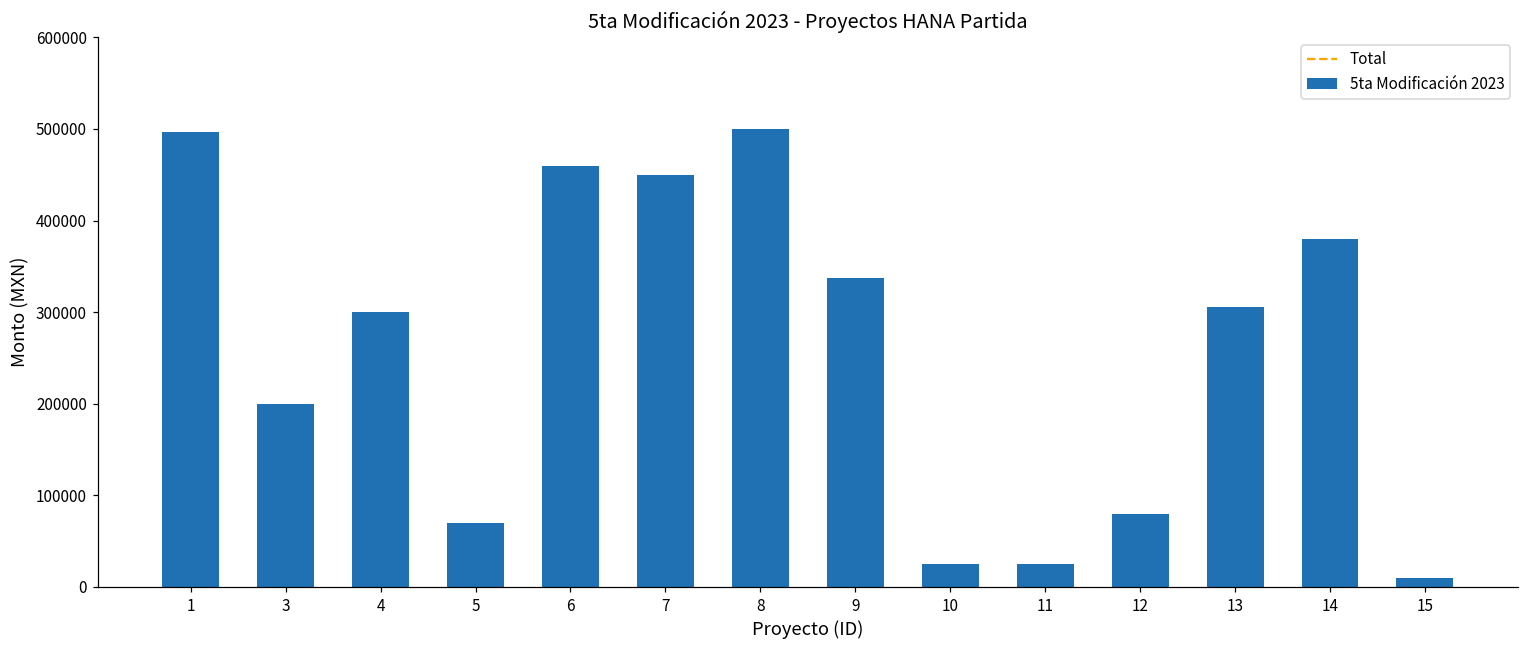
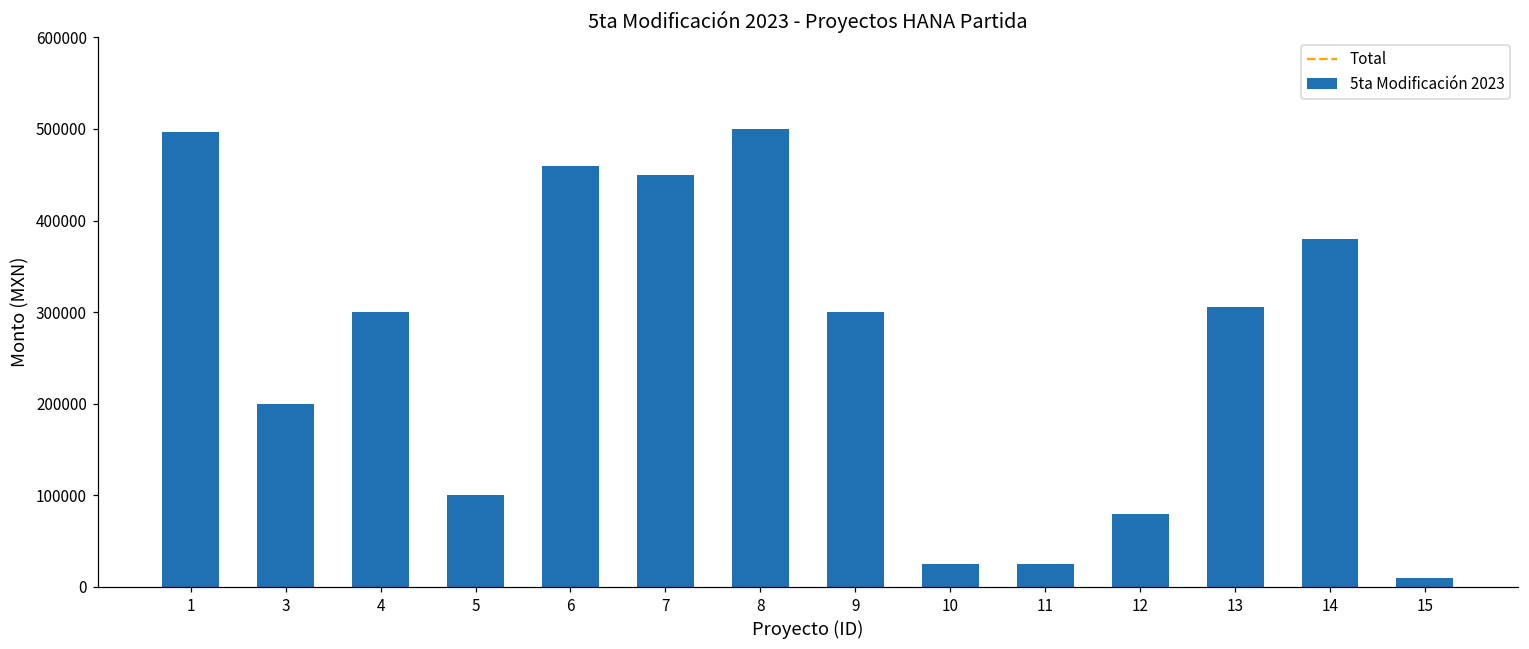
  {
    "1": 500000,
    "3": 200000,
    "4": 300000,
-   "5": 70000,
+   "5": 100000,
    "6": 460000,
    "7": 450000,
    "8": 500000,
-   "9": 340000,
+   "9": 300000,
    "10": 30000,
    "11": 30000,
    "12": 80000,
    "13": 310000,
    "14": 380000,
    "15": 10000
  }
